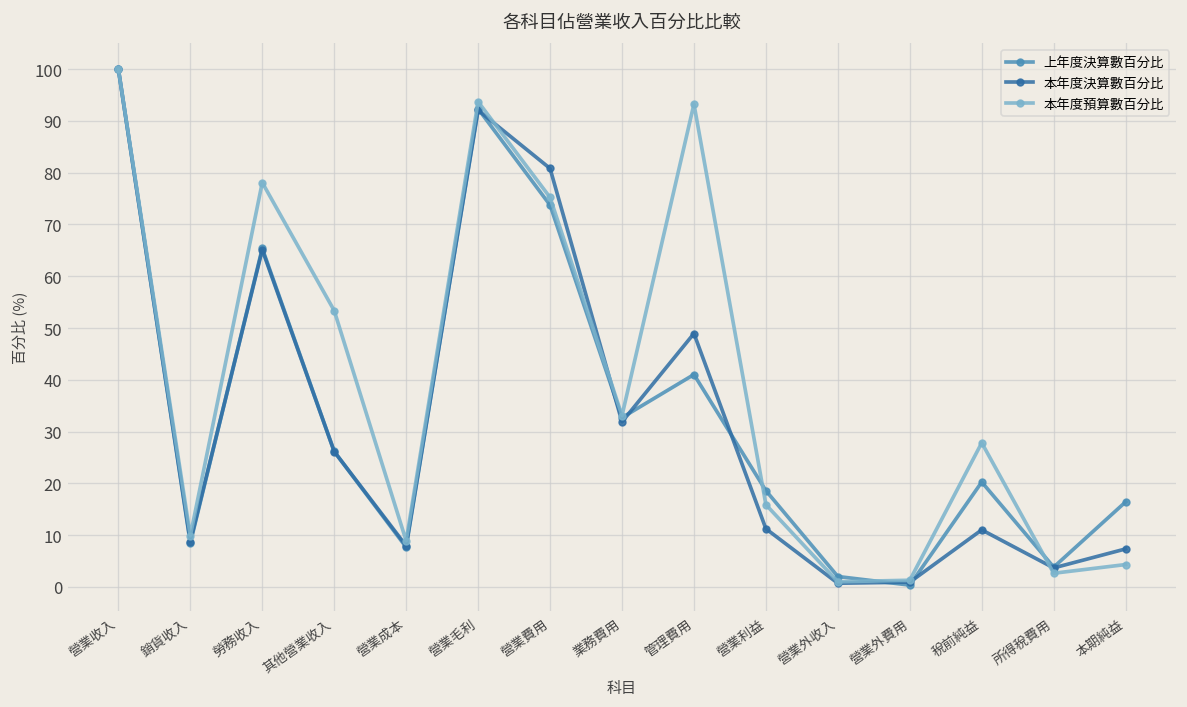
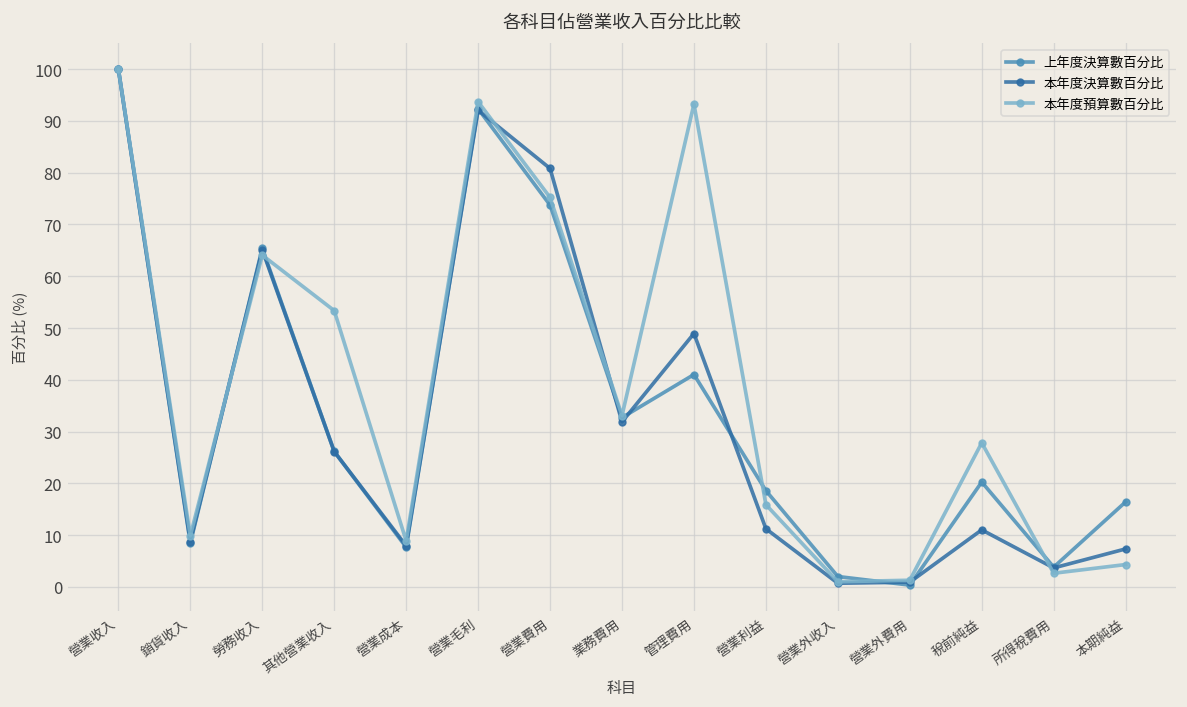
  {
    "本年度預算數百分比": {
      "銷貨收入": 10,
-     "勞務收入": 78,
+     "勞務收入": 64,
      "其他營業收入": 53,
      "營業成本": 9,
      "營業毛利": 94,
      "營業費用": 75,
      "管理費用": 93,
      "營業利益": 16,
      "稅前純益": 28,
      "所得稅費用": 3,
      "本期純益": 4
    }
  }
